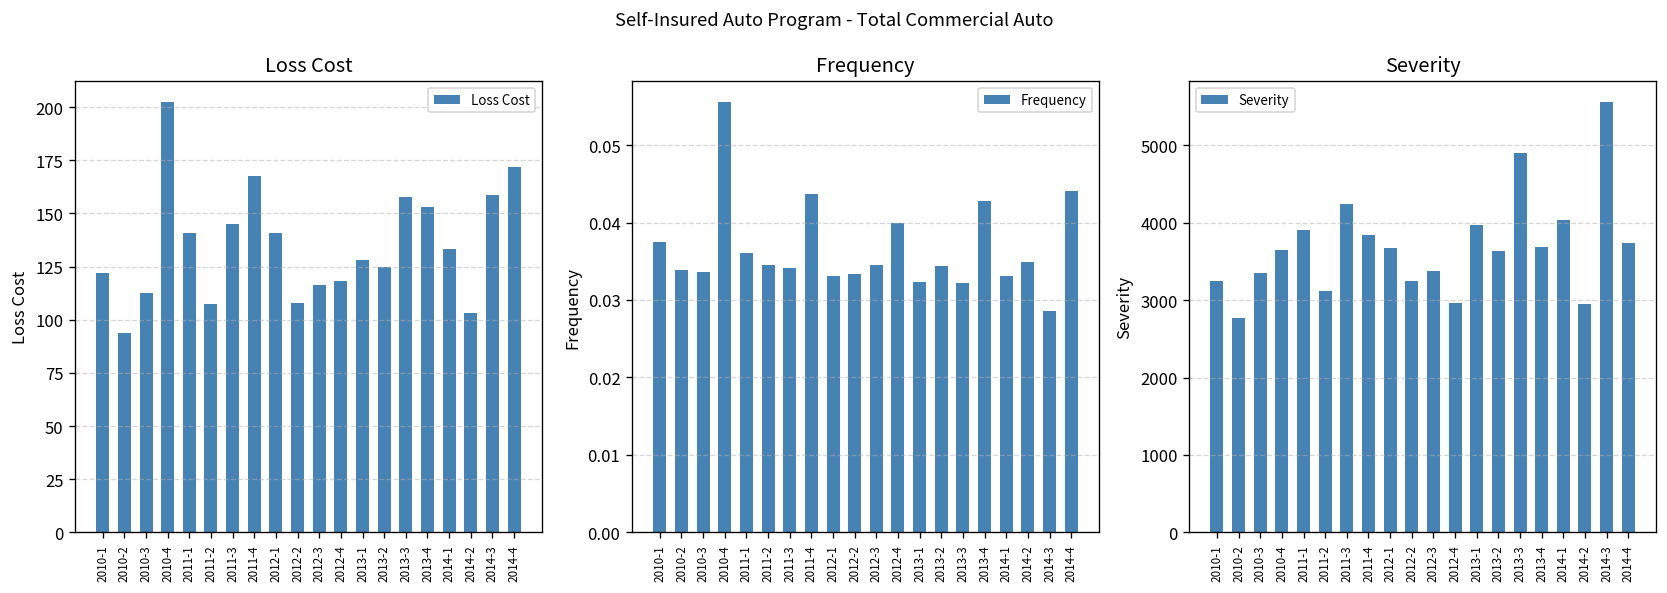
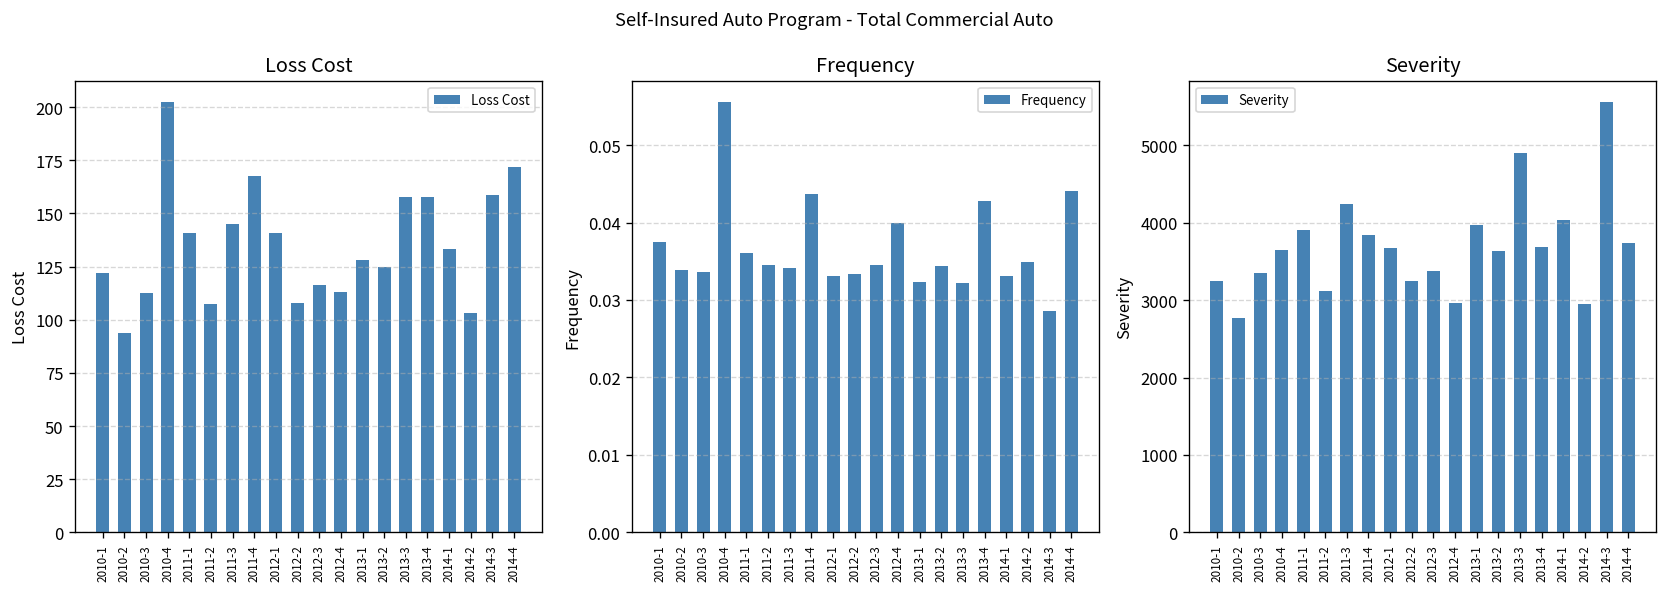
  {
    "Loss Cost": {
      "2010-1": 122,
      "2010-2": 94,
      "2010-3": 113,
      "2010-4": 202,
      "2011-1": 141,
      "2011-2": 108,
      "2011-3": 145,
      "2011-4": 167,
      "2012-1": 141,
      "2012-2": 108,
      "2012-3": 116,
-     "2012-4": 118,
+     "2012-4": 113,
      "2013-1": 128,
      "2013-2": 125,
      "2013-3": 158,
-     "2013-4": 153,
+     "2013-4": 158,
      "2014-1": 133,
      "2014-2": 103,
      "2014-3": 159,
      "2014-4": 172
    },
    "Frequency": {
      "2010-1": 0.038,
      "2010-2": 0.034,
      "2010-3": 0.034,
      "2010-4": 0.055,
      "2011-1": 0.036,
      "2011-2": 0.035,
      "2011-3": 0.034,
      "2011-4": 0.044,
      "2012-1": 0.033,
      "2012-2": 0.033,
      "2012-3": 0.035,
      "2012-4": 0.040,
      "2013-1": 0.032,
      "2013-2": 0.034,
      "2013-3": 0.032,
      "2013-4": 0.043,
      "2014-1": 0.033,
      "2014-2": 0.035,
      "2014-3": 0.029,
      "2014-4": 0.044
    },
    "Severity": {
      "2010-1": 3200,
      "2010-2": 2800,
      "2010-3": 3300,
      "2010-4": 3600,
      "2011-1": 3900,
      "2011-2": 3100,
      "2011-3": 4200,
      "2011-4": 3800,
      "2012-1": 3700,
      "2012-2": 3200,
      "2012-3": 3400,
      "2012-4": 3000,
      "2013-1": 4000,
      "2013-2": 3600,
      "2013-3": 4900,
      "2013-4": 3700,
      "2014-1": 4000,
      "2014-2": 3000,
      "2014-3": 5600,
      "2014-4": 3700
    }
  }
